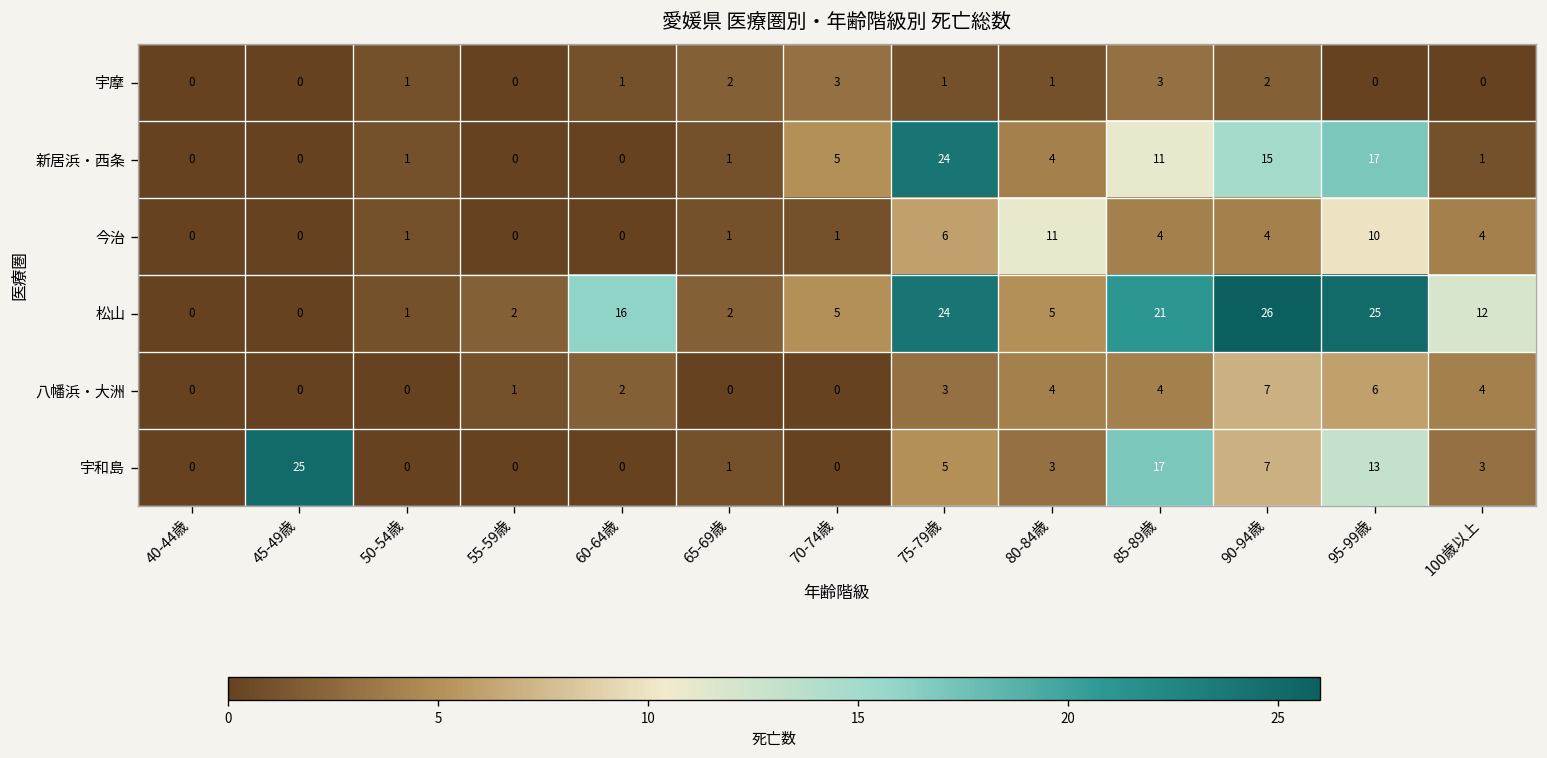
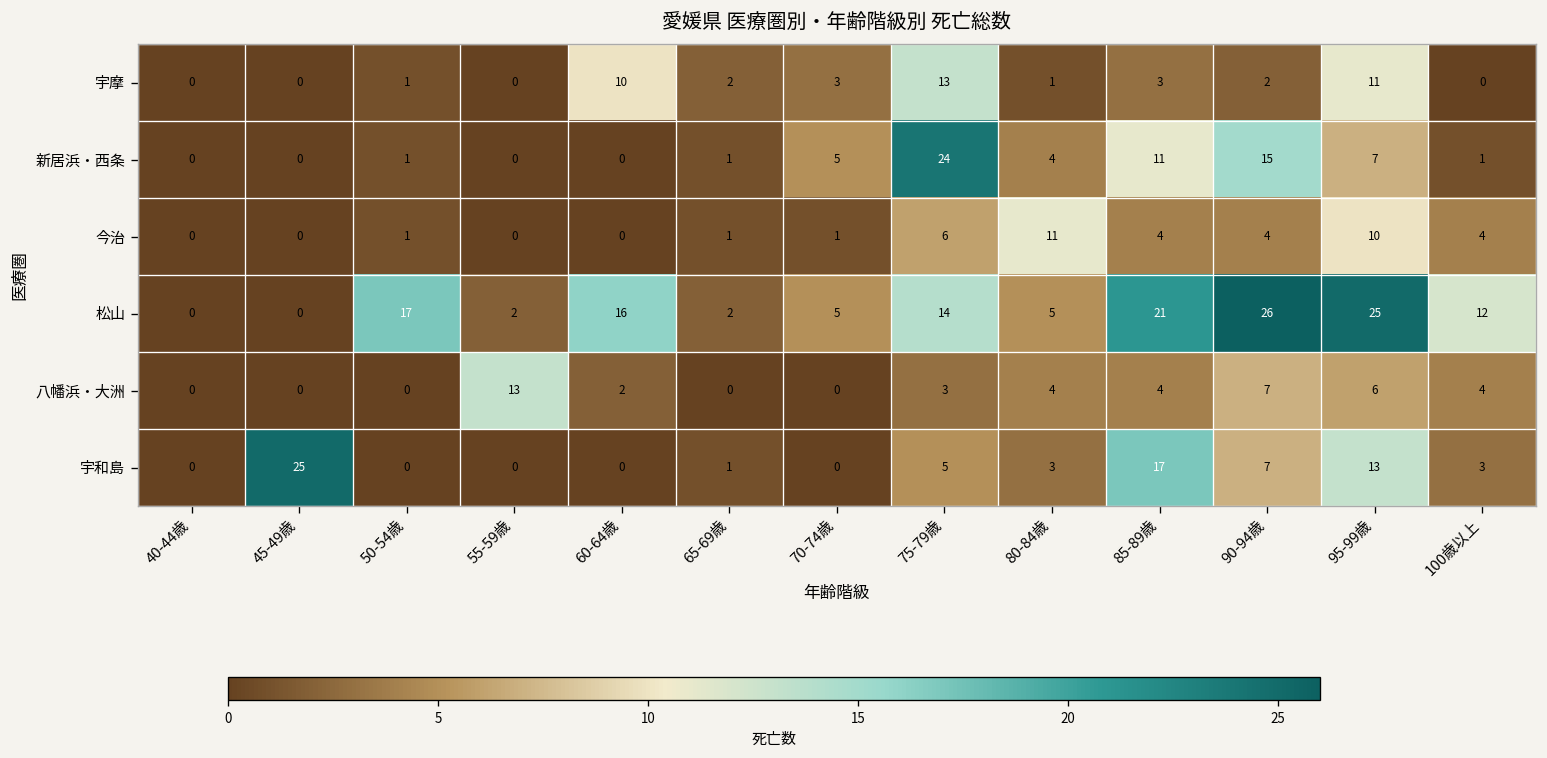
  {
    "宇摩": {
      "40-44歳": 0,
      "45-49歳": 0,
      "50-54歳": 1,
      "55-59歳": 0,
-     "60-64歳": 1,
+     "60-64歳": 10,
      "65-69歳": 2,
      "70-74歳": 3,
-     "75-79歳": 1,
+     "75-79歳": 13,
      "80-84歳": 1,
      "85-89歳": 3,
      "90-94歳": 2,
-     "95-99歳": 0,
+     "95-99歳": 11,
      "100歳以上": 0
    },
    "新居浜・西条": {
      "40-44歳": 0,
      "45-49歳": 0,
      "50-54歳": 1,
      "55-59歳": 0,
      "60-64歳": 0,
      "65-69歳": 1,
      "70-74歳": 5,
      "75-79歳": 24,
      "80-84歳": 4,
      "85-89歳": 11,
      "90-94歳": 15,
-     "95-99歳": 17,
+     "95-99歳": 7,
      "100歳以上": 1
    },
    "今治": {
      "40-44歳": 0,
      "45-49歳": 0,
      "50-54歳": 1,
      "55-59歳": 0,
      "60-64歳": 0,
      "65-69歳": 1,
      "70-74歳": 1,
      "75-79歳": 6,
      "80-84歳": 11,
      "85-89歳": 4,
      "90-94歳": 4,
      "95-99歳": 10,
      "100歳以上": 4
    },
    "松山": {
      "40-44歳": 0,
      "45-49歳": 0,
-     "50-54歳": 1,
+     "50-54歳": 17,
      "55-59歳": 2,
      "60-64歳": 16,
      "65-69歳": 2,
      "70-74歳": 5,
-     "75-79歳": 24,
+     "75-79歳": 14,
      "80-84歳": 5,
      "85-89歳": 21,
      "90-94歳": 26,
      "95-99歳": 25,
      "100歳以上": 12
    },
    "八幡浜・大洲": {
      "40-44歳": 0,
      "45-49歳": 0,
      "50-54歳": 0,
-     "55-59歳": 1,
+     "55-59歳": 13,
      "60-64歳": 2,
      "65-69歳": 0,
      "70-74歳": 0,
      "75-79歳": 3,
      "80-84歳": 4,
      "85-89歳": 4,
      "90-94歳": 7,
      "95-99歳": 6,
      "100歳以上": 4
    },
    "宇和島": {
      "40-44歳": 0,
      "45-49歳": 25,
      "50-54歳": 0,
      "55-59歳": 0,
      "60-64歳": 0,
      "65-69歳": 1,
      "70-74歳": 0,
      "75-79歳": 5,
      "80-84歳": 3,
      "85-89歳": 17,
      "90-94歳": 7,
      "95-99歳": 13,
      "100歳以上": 3
    }
  }
